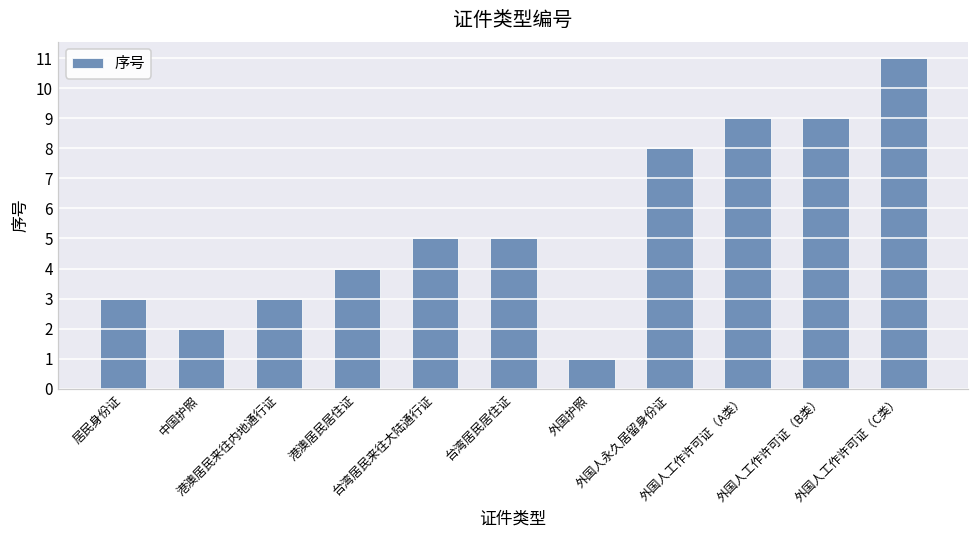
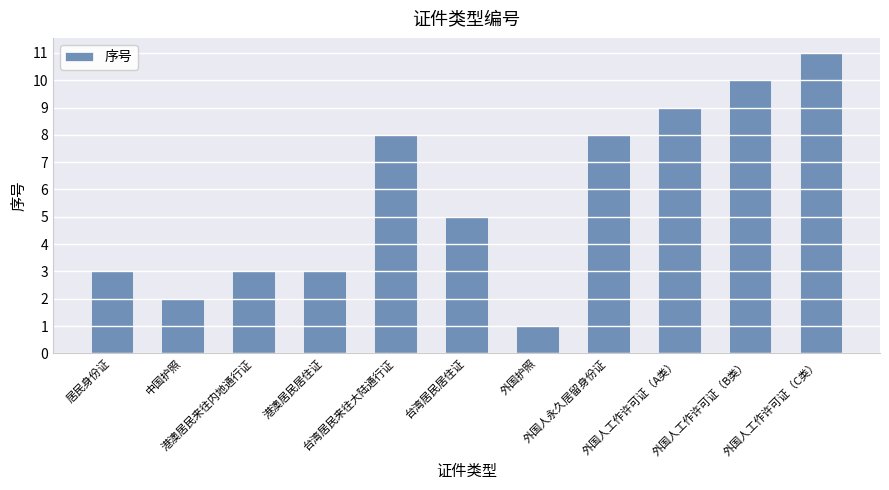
  {
    "居民身份证": 3,
    "中国护照": 2,
    "港澳居民来往内地通行证": 3,
-   "港澳居民居住证": 4,
-   "台湾居民来往大陆通行证": 5,
+   "港澳居民居住证": 3,
+   "台湾居民来往大陆通行证": 8,
    "台湾居民居住证": 5,
    "外国护照": 1,
    "外国人永久居留身份证": 8,
    "外国人工作许可证（A类）": 9,
-   "外国人工作许可证（B类）": 9,
+   "外国人工作许可证（B类）": 10,
    "外国人工作许可证（C类）": 11
  }
